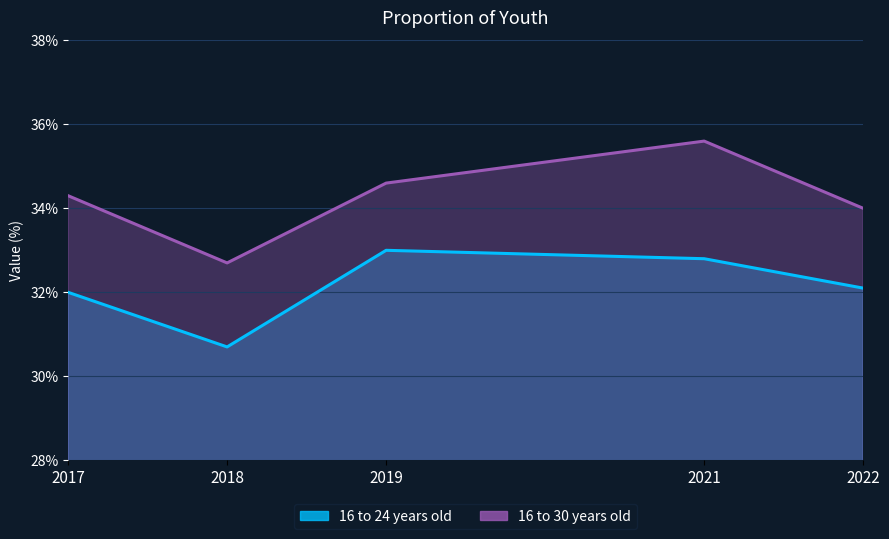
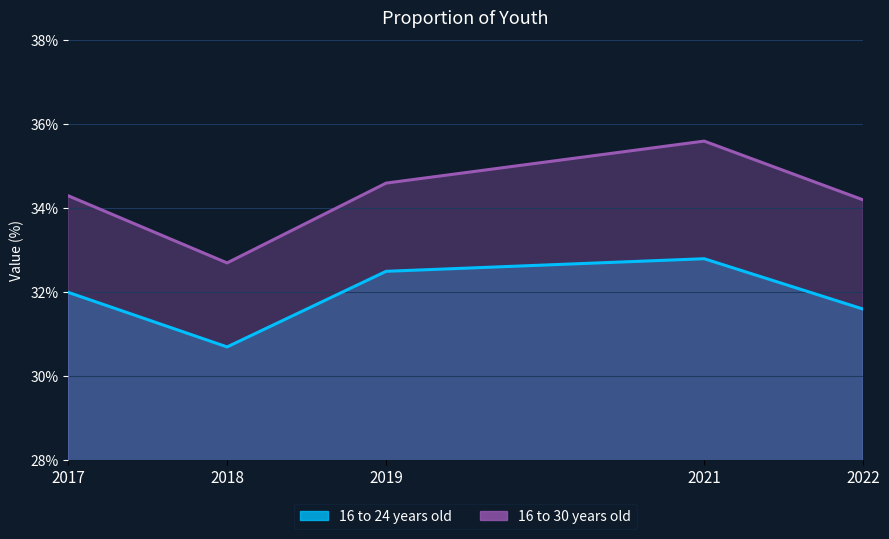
  {
    "16 to 24 years old": {
      "2017": "32.0%",
      "2018": "30.7%",
-     "2019": "33.0%",
+     "2019": "32.5%",
      "2021": "32.8%",
-     "2022": "32.1%"
+     "2022": "31.6%"
    },
    "16 to 30 years old": {
      "2017": "34.3%",
      "2018": "32.7%",
      "2019": "34.6%",
      "2021": "35.6%",
-     "2022": "34.0%"
+     "2022": "34.2%"
    }
  }
